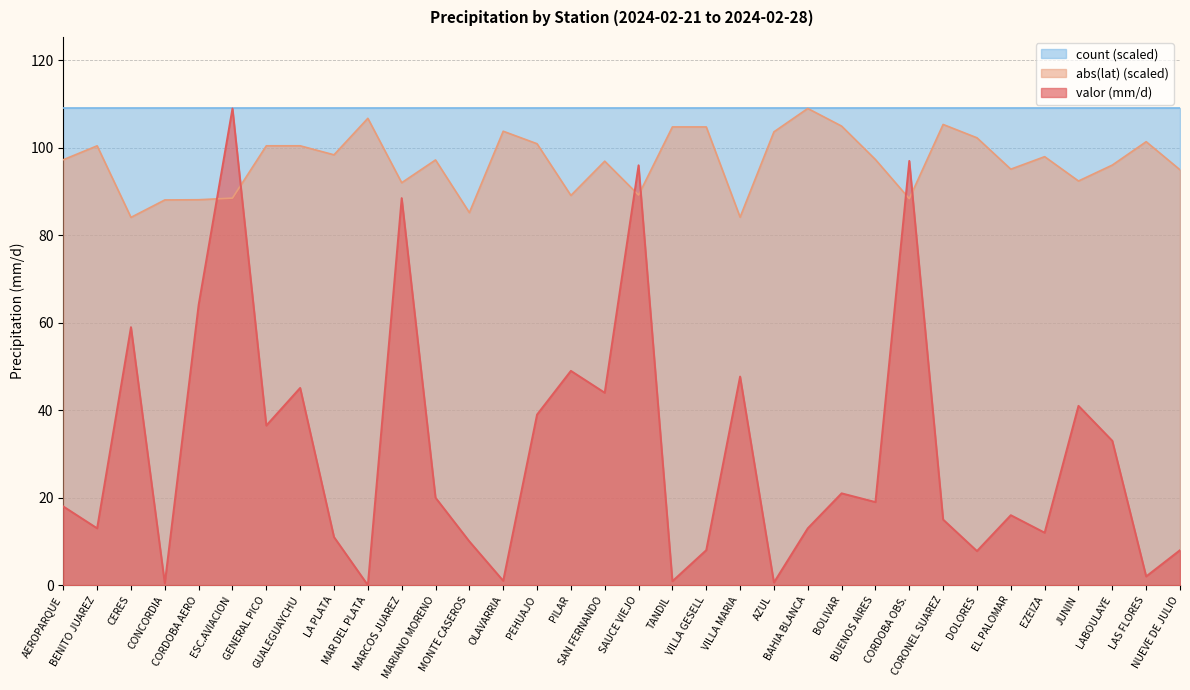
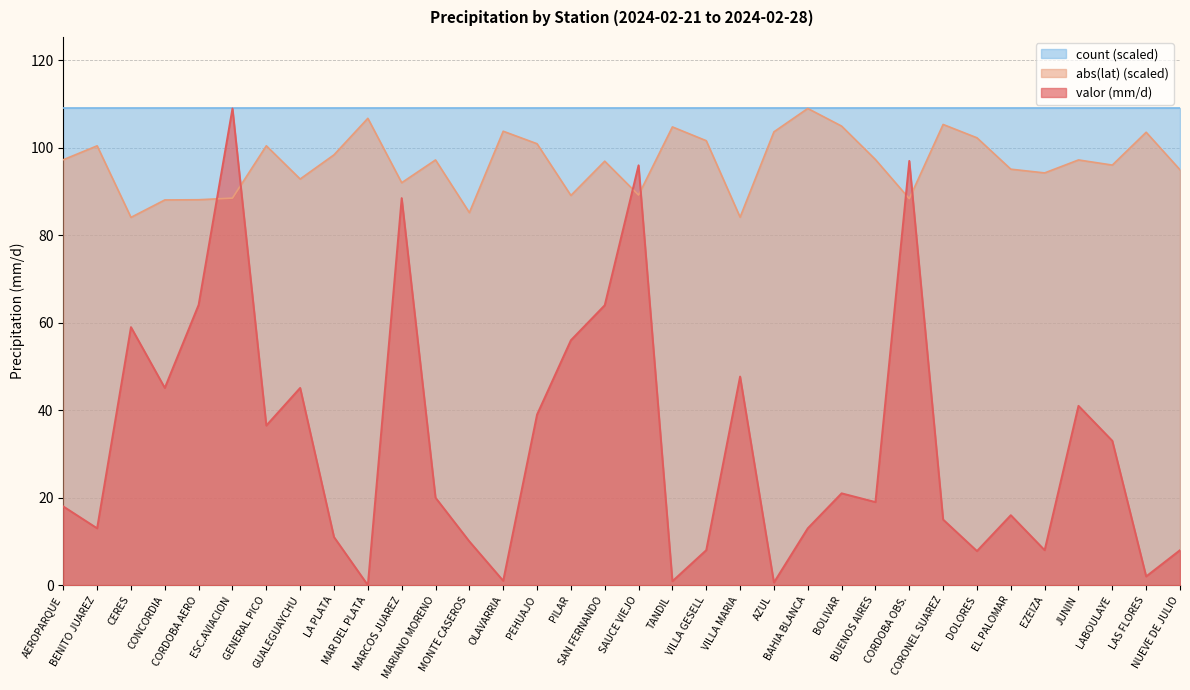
  {
    "count (scaled)": {
      "AEROPARQUE": 109,
      "BENITO JUAREZ": 109,
      "CERES": 109,
      "CONCORDIA": 109,
      "CORDOBA AERO": 109,
      "GENERAL PICO": 109,
      "GUALEGUAYCHU": 109,
      "LA PLATA": 109,
      "MAR DEL PLATA": 109,
      "MARCOS JUAREZ": 109,
      "MARIANO MORENO": 109,
      "MONTE CASEROS": 109,
      "OLAVARRIA": 109,
      "PEHUAJO": 109,
      "PILAR": 109,
      "SAN FERNANDO": 109,
      "SAUCE VIEJO": 109,
      "TANDIL": 109,
      "VILLA GESELL": 109,
      "VILLA MARIA": 109,
      "AZUL": 109,
      "BOLIVAR": 109,
      "BUENOS AIRES": 109,
      "CORDOBA OBS.": 109,
      "CORONEL SUAREZ": 109,
      "DOLORES": 109,
      "EL PALOMAR": 109,
      "EZEIZA": 109,
      "JUNIN": 109,
      "LABOULAYE": 109,
      "LAS FLORES": 109,
      "NUEVE DE JULIO": 109
    },
    "abs(lat) (scaled)": {
      "AEROPARQUE": 97,
      "BENITO JUAREZ": 100,
      "CERES": 84,
      "CONCORDIA": 88,
      "CORDOBA AERO": 88,
      "ESC.AVIACION": 89,
      "GENERAL PICO": 100,
-     "GUALEGUAYCHU": 100,
+     "GUALEGUAYCHU": 93,
      "LA PLATA": 98,
      "MAR DEL PLATA": 107,
      "MARCOS JUAREZ": 92,
      "MARIANO MORENO": 97,
      "MONTE CASEROS": 85,
      "OLAVARRIA": 104,
      "PEHUAJO": 101,
      "PILAR": 89,
      "SAN FERNANDO": 97,
      "SAUCE VIEJO": 89,
      "TANDIL": 105,
-     "VILLA GESELL": 105,
+     "VILLA GESELL": 102,
      "VILLA MARIA": 84,
      "AZUL": 104,
      "BOLIVAR": 105,
      "BUENOS AIRES": 97,
      "CORDOBA OBS.": 88,
      "CORONEL SUAREZ": 105,
      "DOLORES": 102,
      "EL PALOMAR": 95,
-     "EZEIZA": 98,
-     "JUNIN": 92,
+     "EZEIZA": 94,
+     "JUNIN": 97,
      "LABOULAYE": 96,
-     "LAS FLORES": 101,
+     "LAS FLORES": 104,
      "NUEVE DE JULIO": 95
    },
    "valor (mm/d)": {
      "AEROPARQUE": 18,
      "BENITO JUAREZ": 13,
      "CERES": 59,
-     "CONCORDIA": 0,
+     "CONCORDIA": 45,
      "CORDOBA AERO": 64,
      "GENERAL PICO": 37,
      "GUALEGUAYCHU": 45,
      "LA PLATA": 11,
      "MAR DEL PLATA": 0,
      "MARCOS JUAREZ": 89,
      "MARIANO MORENO": 20,
      "MONTE CASEROS": 10,
      "OLAVARRIA": 1,
      "PEHUAJO": 39,
-     "PILAR": 49,
-     "SAN FERNANDO": 44,
+     "PILAR": 56,
+     "SAN FERNANDO": 64,
      "SAUCE VIEJO": 96,
      "TANDIL": 1,
      "VILLA GESELL": 8,
      "VILLA MARIA": 48,
      "AZUL": 1,
      "BAHIA BLANCA": 13,
      "BOLIVAR": 21,
      "BUENOS AIRES": 19,
      "CORDOBA OBS.": 97,
      "CORONEL SUAREZ": 15,
      "DOLORES": 8,
      "EL PALOMAR": 16,
-     "EZEIZA": 12,
+     "EZEIZA": 8,
      "JUNIN": 41,
      "LABOULAYE": 33,
      "LAS FLORES": 2,
      "NUEVE DE JULIO": 8
    }
  }
